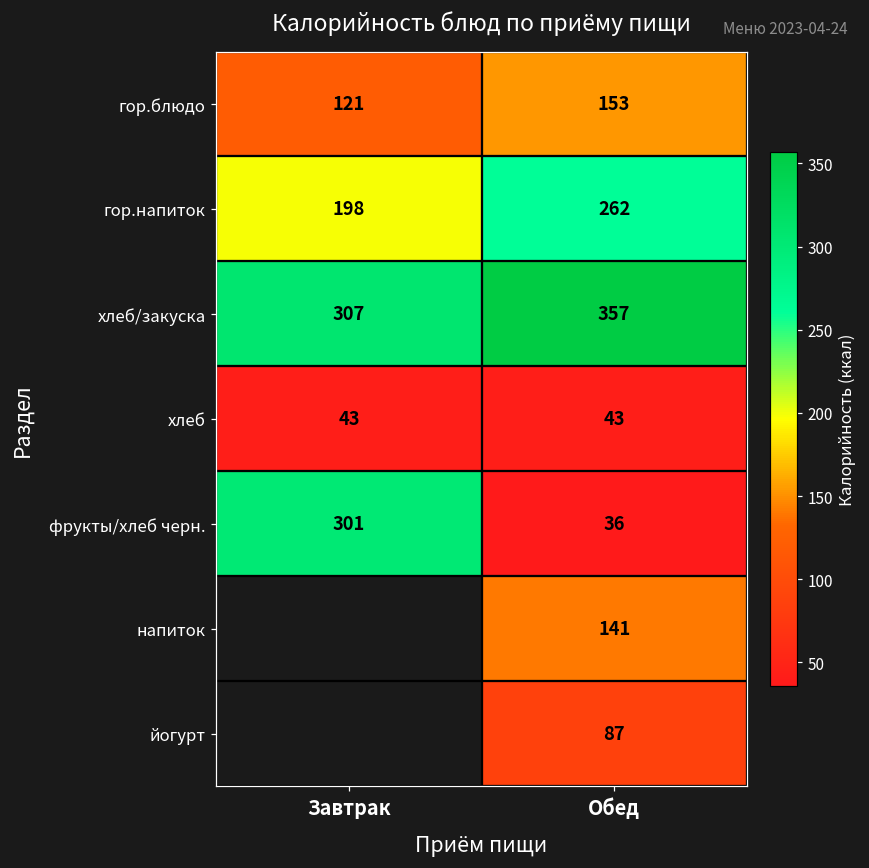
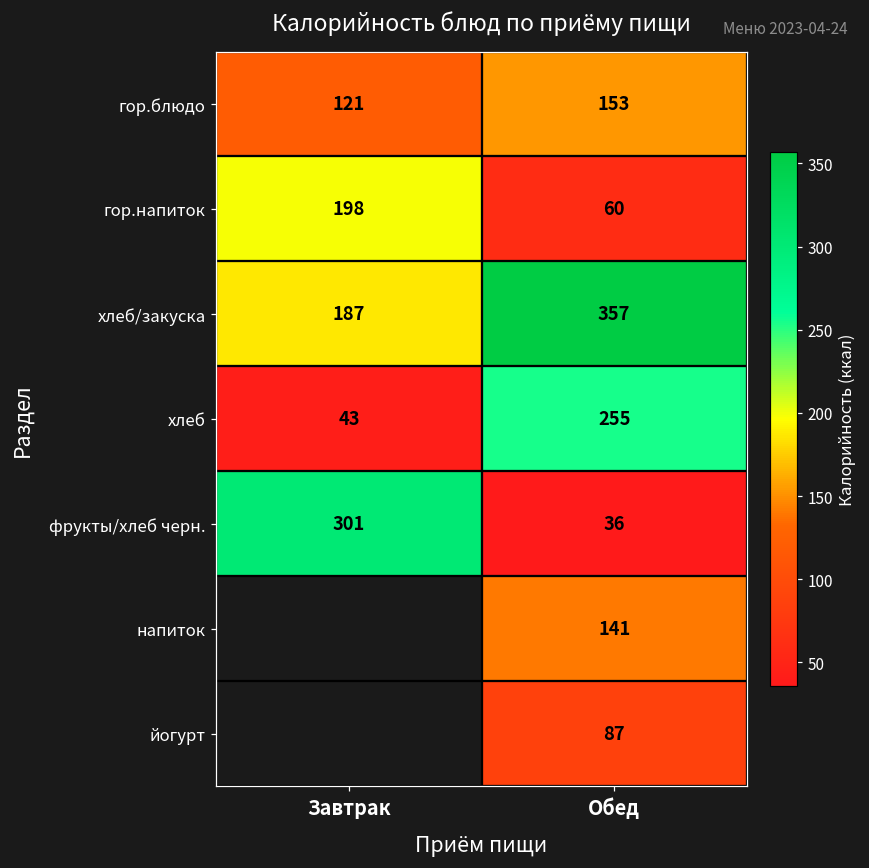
  {
    "гор.блюдо": {
      "Завтрак": 121,
      "Обед": 153
    },
    "гор.напиток": {
      "Завтрак": 198,
-     "Обед": 262
+     "Обед": 60
    },
    "хлеб/закуска": {
-     "Завтрак": 307,
+     "Завтрак": 187,
      "Обед": 357
    },
    "хлеб": {
      "Завтрак": 43,
-     "Обед": 43
+     "Обед": 255
    },
    "фрукты/хлеб черн.": {
      "Завтрак": 301,
      "Обед": 36
    },
    "напиток": {
      "Обед": 141
    },
    "йогурт": {
      "Обед": 87
    }
  }
